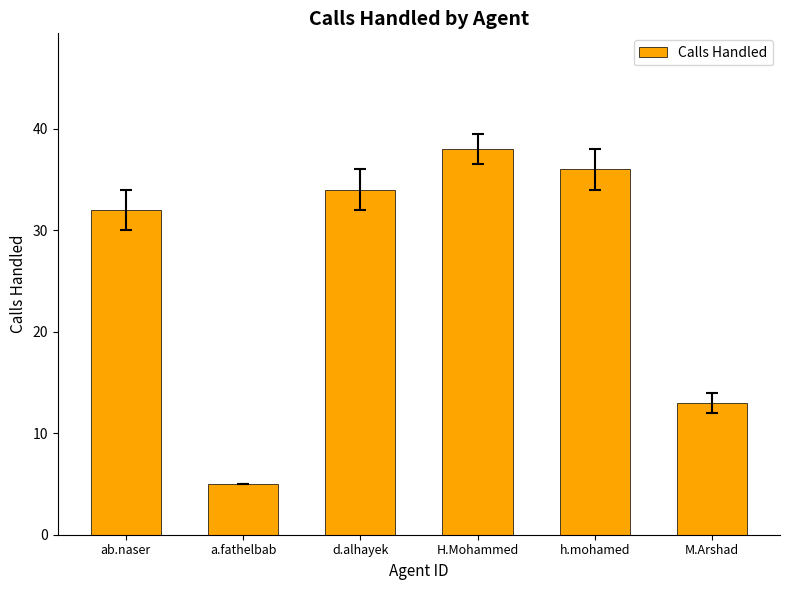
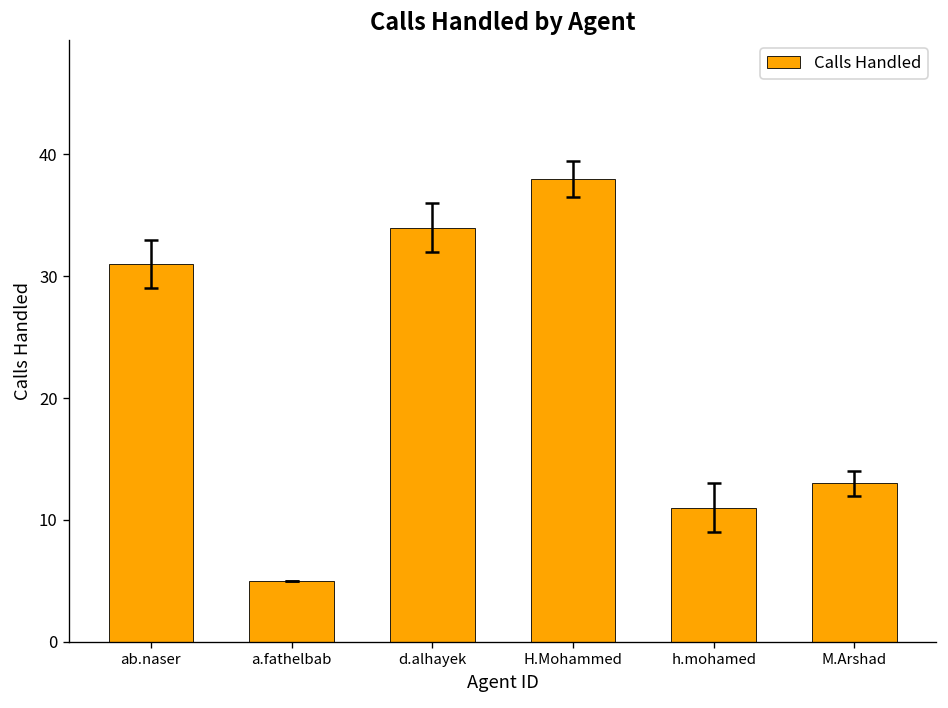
  {
    "Calls Handled": {
-     "ab.naser": 32,
+     "ab.naser": 31,
      "a.fathelbab": 5,
      "d.alhayek": 34,
      "H.Mohammed": 38,
-     "h.mohamed": 36,
+     "h.mohamed": 11,
      "M.Arshad": 13
    }
  }
